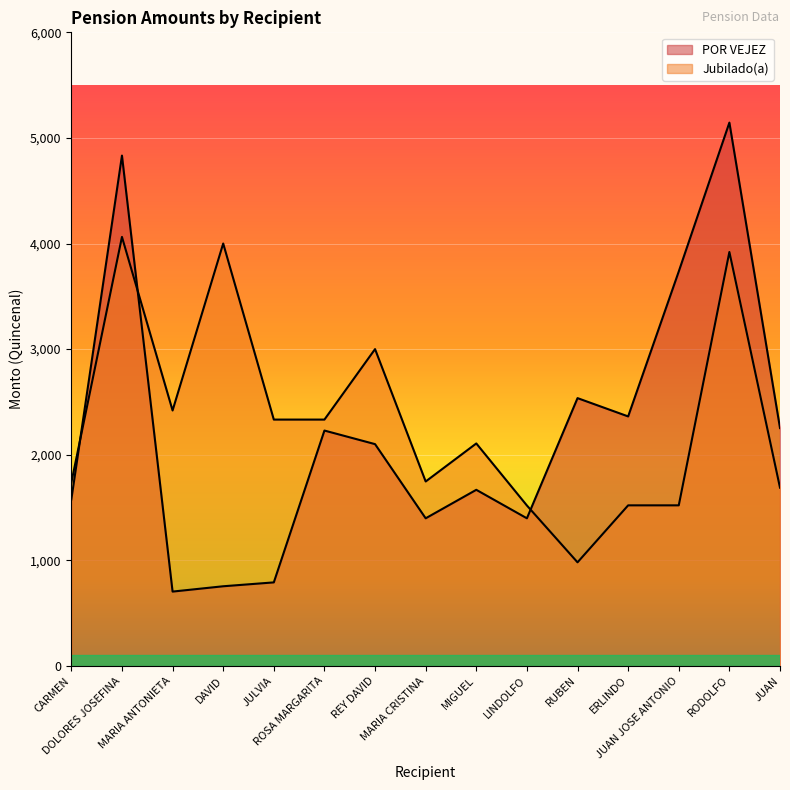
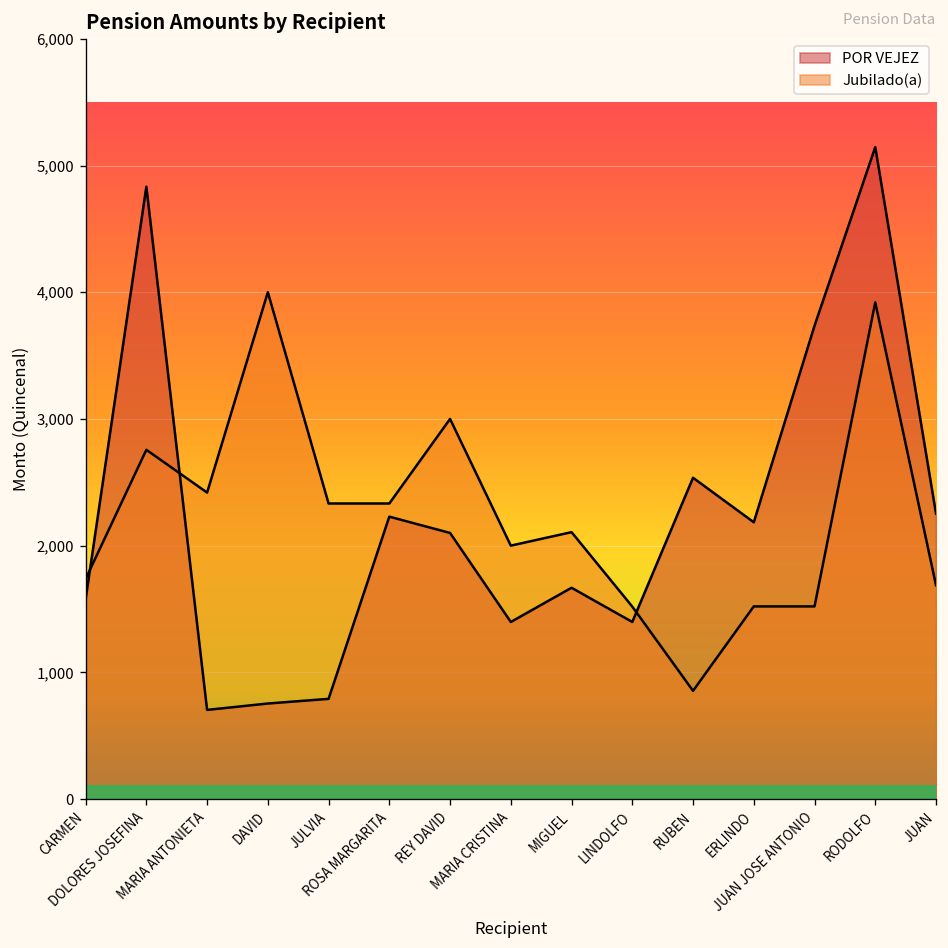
  {
    "POR VEJEZ": {
      "CARMEN": "1,580",
      "DOLORES JOSEFINA": "4,830",
      "MARIA ANTONIETA": "700",
      "DAVID": "750",
      "JULVIA": "790",
      "ROSA MARGARITA": "2,230",
      "REY DAVID": "2,100",
      "MARIA CRISTINA": "1,400",
      "MIGUEL": "1,670",
      "LINDOLFO": "1,400",
      "RUBEN": "2,540",
-     "ERLINDO": "2,360",
+     "ERLINDO": "2,180",
      "JUAN JOSE ANTONIO": "3,740",
      "RODOLFO": "5,150",
      "JUAN": "2,250"
    },
    "Jubilado(a)": {
      "CARMEN": "1,740",
-     "DOLORES JOSEFINA": "4,060",
+     "DOLORES JOSEFINA": "2,760",
      "MARIA ANTONIETA": "2,420",
      "DAVID": "4,000",
      "JULVIA": "2,330",
      "ROSA MARGARITA": "2,330",
      "REY DAVID": "3,000",
-     "MARIA CRISTINA": "1,750",
+     "MARIA CRISTINA": "2,000",
      "MIGUEL": "2,110",
      "LINDOLFO": "1,520",
-     "RUBEN": "980",
+     "RUBEN": "850",
      "ERLINDO": "1,520",
      "JUAN JOSE ANTONIO": "1,520",
      "RODOLFO": "3,920",
      "JUAN": "1,690"
    }
  }
